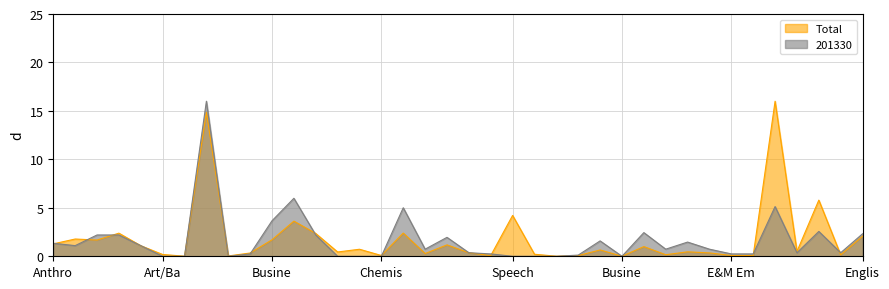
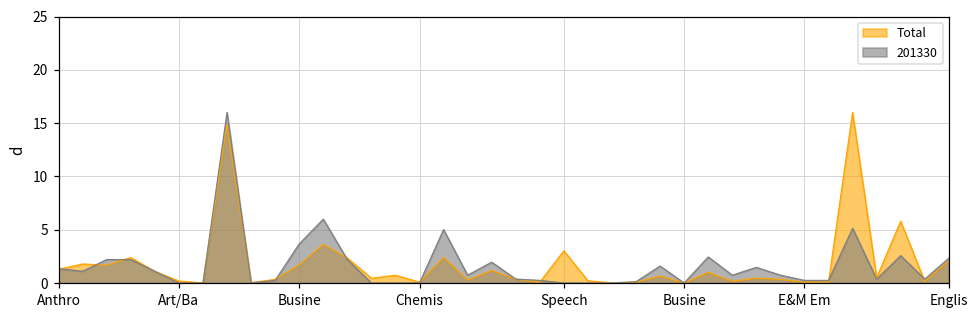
  {
    "Total": {
-     "Speech": 4
+     "Speech": 3
    },
    "201330": {
      "Speech": 0
    }
  }
